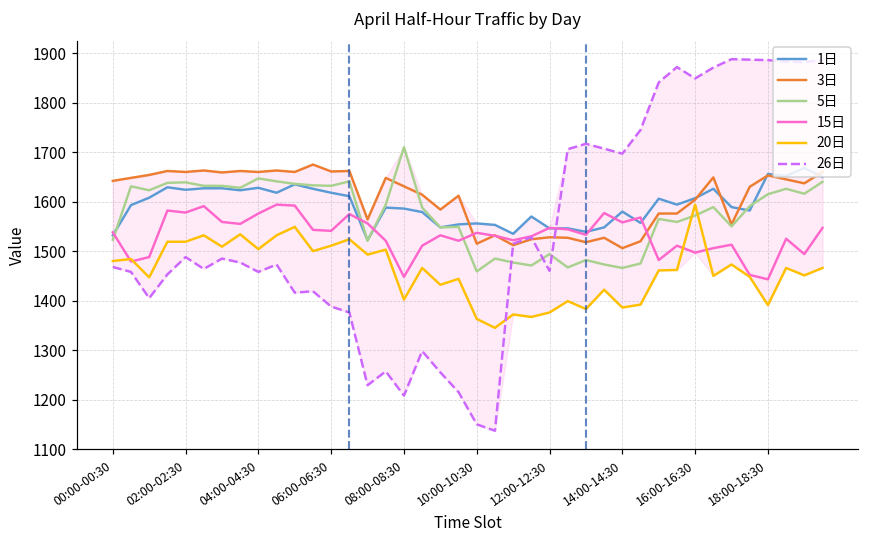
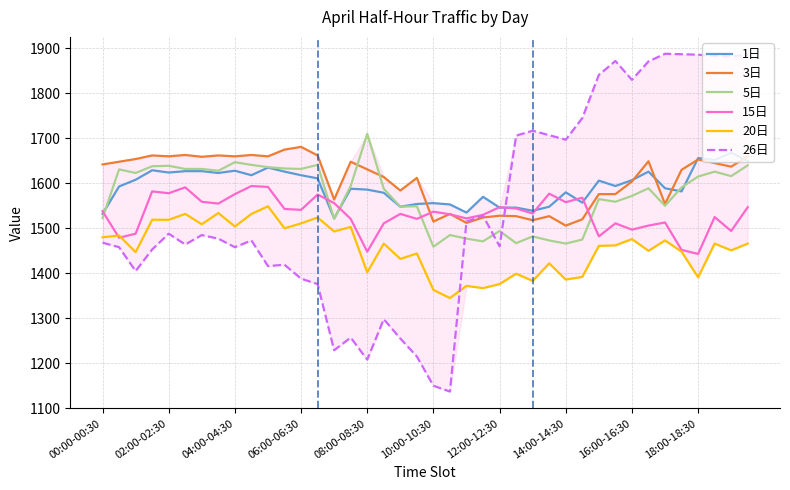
  {
    "1日": {
      "00:00-00:30": 1530,
      "02:00-02:30": 1620,
      "04:00-04:30": 1630,
      "06:00-06:30": 1620,
      "08:00-08:30": 1590,
      "14:00-14:30": 1580
    },
    "3日": {
-     "06:00-06:30": 1660,
+     "06:00-06:30": 1680,
      "08:00-08:30": 1630,
      "10:00-10:30": 1520,
      "12:00-12:30": 1530,
      "14:00-14:30": 1510
    },
    "5日": {
      "00:00-00:30": 1520,
      "02:00-02:30": 1640,
      "04:00-04:30": 1650,
      "06:00-06:30": 1630,
      "10:00-10:30": 1460,
      "12:00-12:30": 1490,
      "14:00-14:30": 1470,
      "16:00-16:30": 1570,
      "18:00-18:30": 1620
    },
    "20日": {
      "00:00-00:30": 1480,
      "02:00-02:30": 1520,
      "04:00-04:30": 1500,
      "06:00-06:30": 1510,
      "08:00-08:30": 1400,
      "10:00-10:30": 1360,
      "12:00-12:30": 1380,
      "14:00-14:30": 1390,
-     "16:00-16:30": 1590,
+     "16:00-16:30": 1480,
      "18:00-18:30": 1390
    },
    "26日": {
      "00:00-00:30": 1470,
      "02:00-02:30": 1490,
      "04:00-04:30": 1460,
      "06:00-06:30": 1390,
      "08:00-08:30": 1210,
      "10:00-10:30": 1150,
      "12:00-12:30": 1460,
-     "16:00-16:30": 1850
+     "16:00-16:30": 1830
    }
  }
